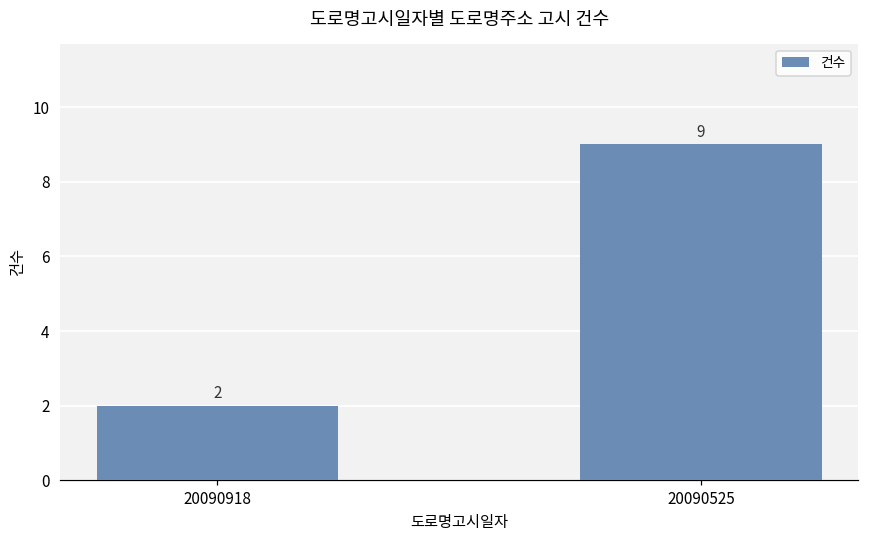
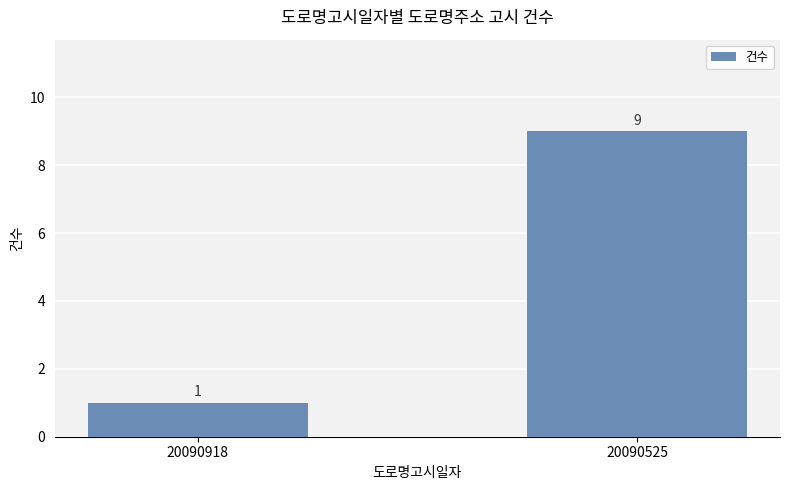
  {
-   "20090918": 2,
+   "20090918": 1,
    "20090525": 9
  }
